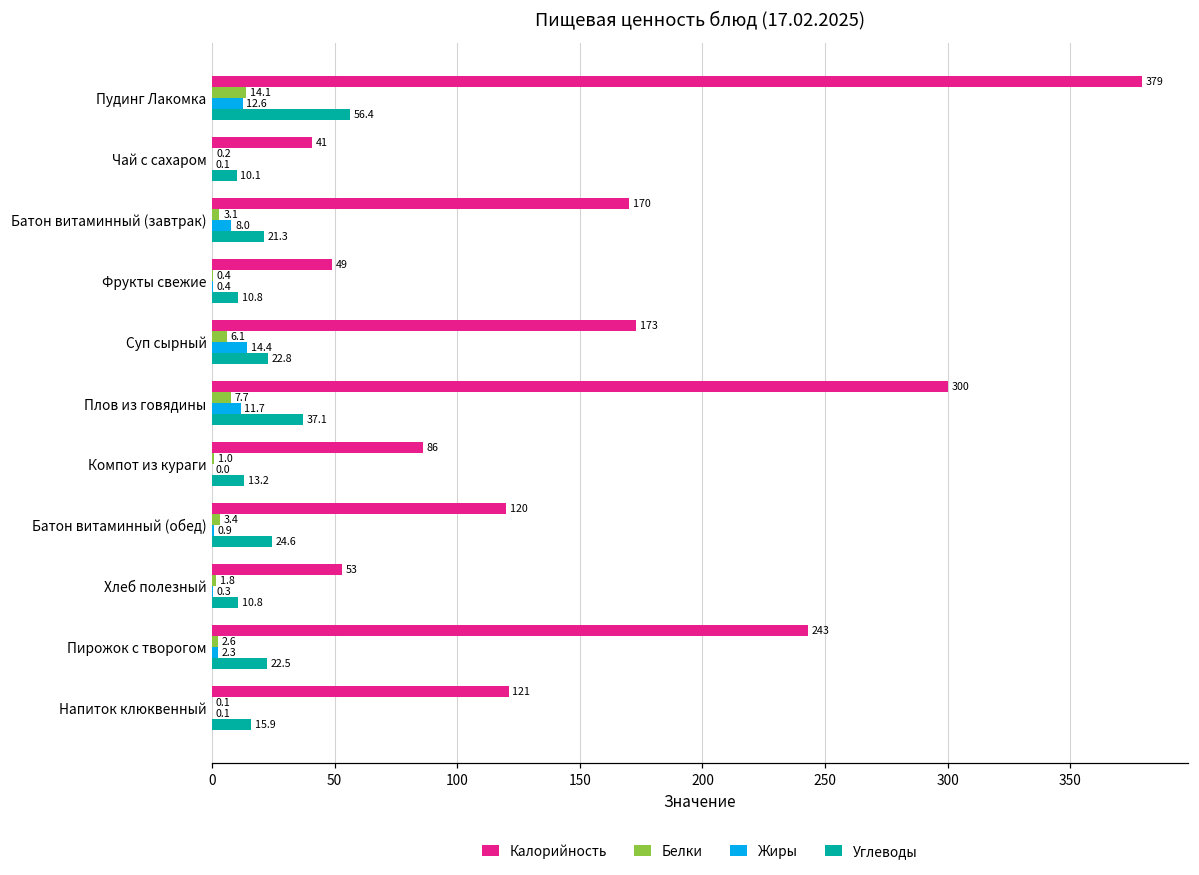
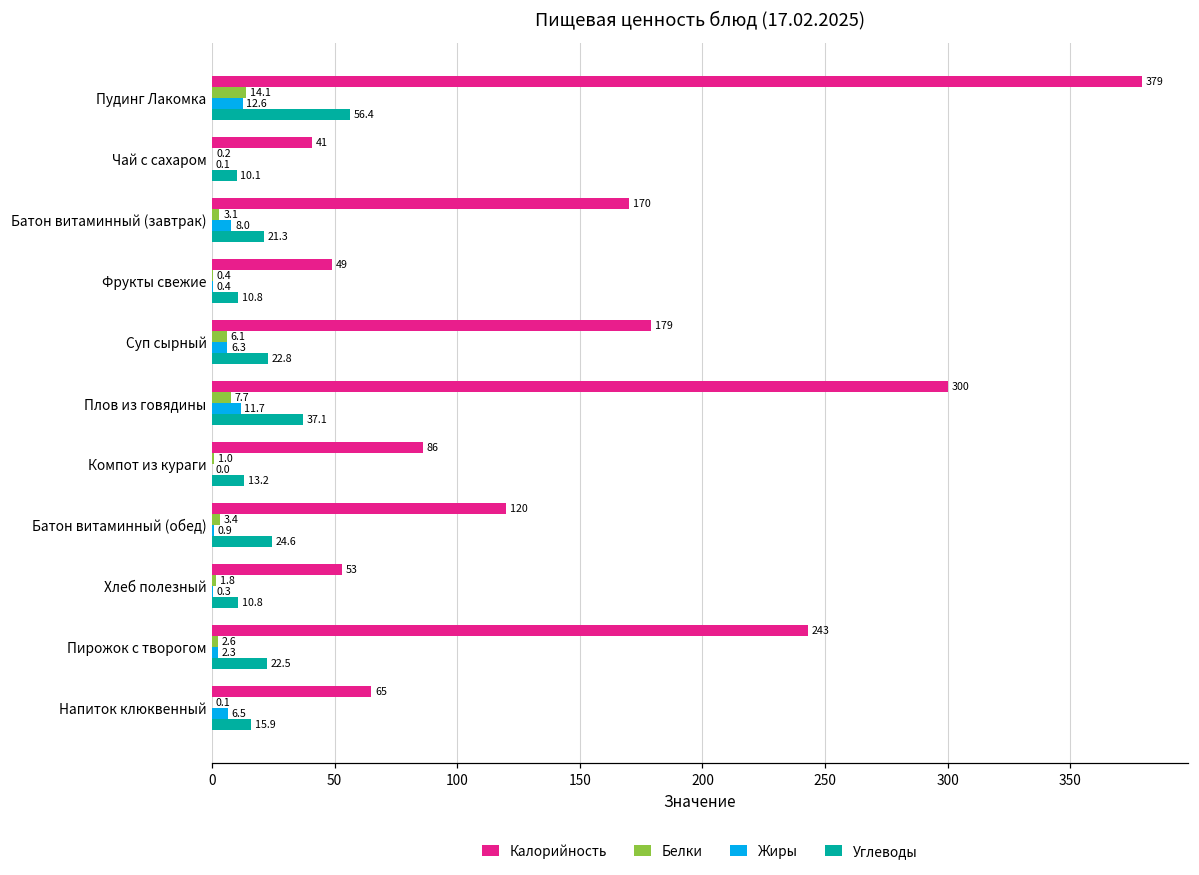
  {
    "Калорийность": {
      "Пудинг Лакомка": 379,
      "Чай с сахаром": 41,
      "Батон витаминный (завтрак)": 170,
      "Фрукты свежие": 49,
-     "Суп сырный": 173,
+     "Суп сырный": 179,
      "Плов из говядины": 300,
      "Компот из кураги": 86,
      "Батон витаминный (обед)": 120,
      "Хлеб полезный": 53,
      "Пирожок с творогом": 243,
-     "Напиток клюквенный": 121
+     "Напиток клюквенный": 65
    },
    "Белки": {
      "Пудинг Лакомка": 14.1,
      "Чай с сахаром": 0.2,
      "Батон витаминный (завтрак)": 3.1,
      "Фрукты свежие": 0.4,
      "Суп сырный": 6.1,
      "Плов из говядины": 7.7,
      "Компот из кураги": 1.0,
      "Батон витаминный (обед)": 3.4,
      "Хлеб полезный": 1.8,
      "Пирожок с творогом": 2.6,
      "Напиток клюквенный": 0.1
    },
    "Жиры": {
      "Пудинг Лакомка": 12.6,
      "Чай с сахаром": 0.1,
      "Батон витаминный (завтрак)": 8.0,
      "Фрукты свежие": 0.4,
-     "Суп сырный": 14.4,
+     "Суп сырный": 6.3,
      "Плов из говядины": 11.7,
      "Компот из кураги": 0.0,
      "Батон витаминный (обед)": 0.9,
      "Хлеб полезный": 0.3,
      "Пирожок с творогом": 2.3,
-     "Напиток клюквенный": 0.1
+     "Напиток клюквенный": 6.5
    },
    "Углеводы": {
      "Пудинг Лакомка": 56.4,
      "Чай с сахаром": 10.1,
      "Батон витаминный (завтрак)": 21.3,
      "Фрукты свежие": 10.8,
      "Суп сырный": 22.8,
      "Плов из говядины": 37.1,
      "Компот из кураги": 13.2,
      "Батон витаминный (обед)": 24.6,
      "Хлеб полезный": 10.8,
      "Пирожок с творогом": 22.5,
      "Напиток клюквенный": 15.9
    }
  }
